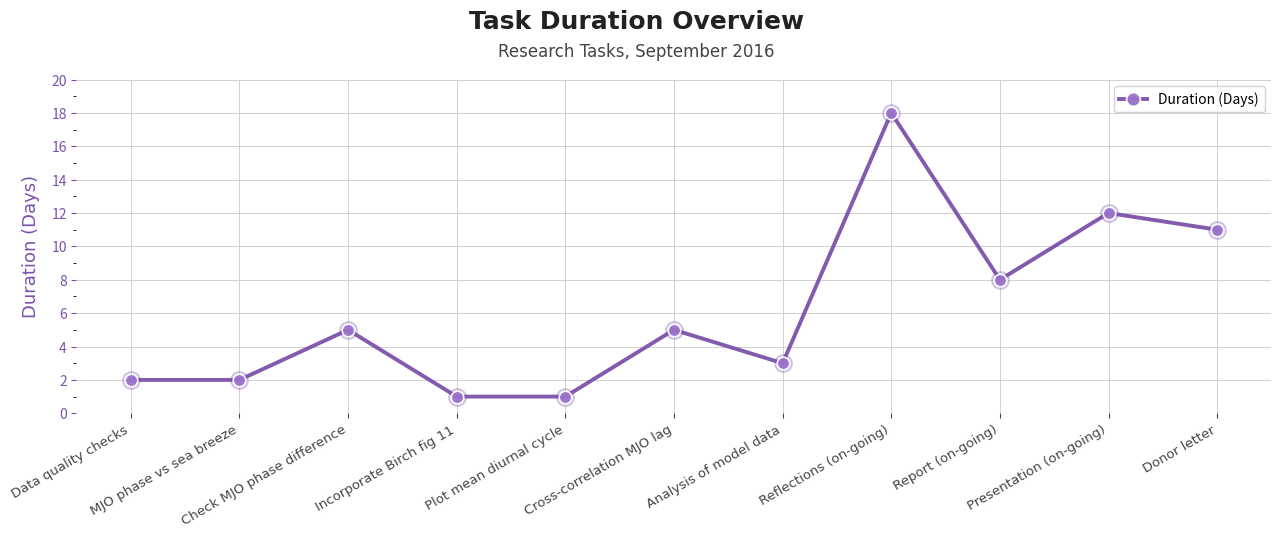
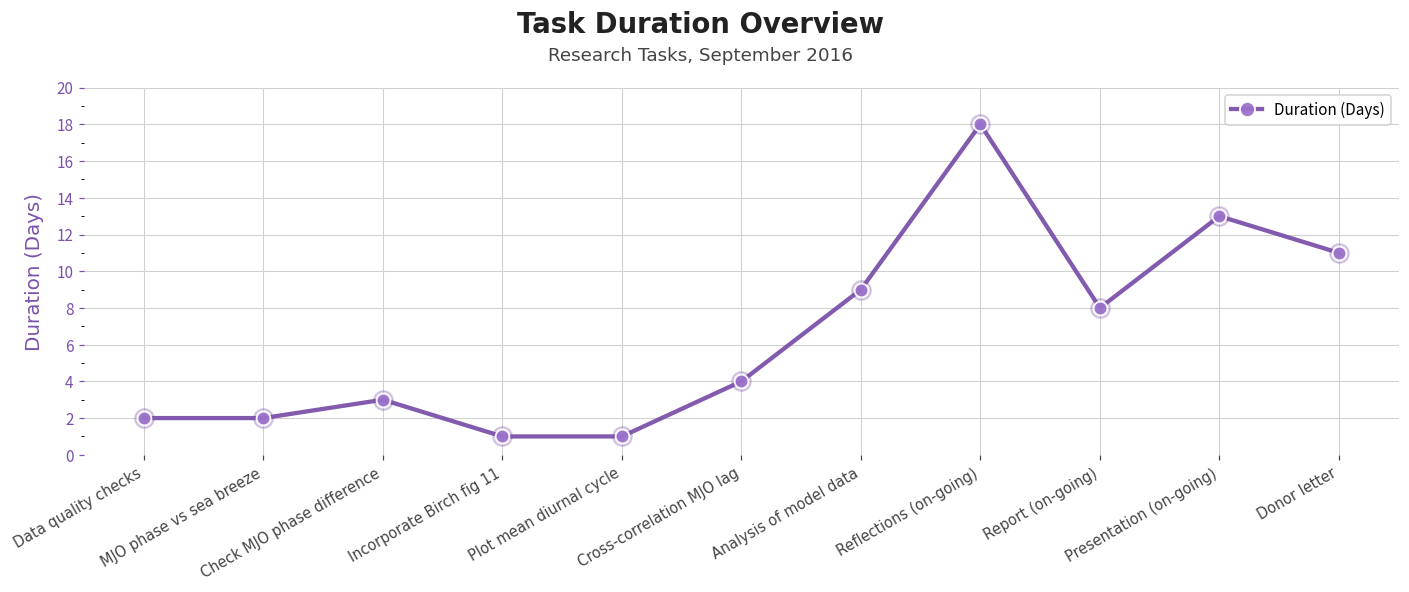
  {
    "Data quality checks": 2,
    "MJO phase vs sea breeze": 2,
-   "Check MJO phase difference": 5,
+   "Check MJO phase difference": 3,
    "Incorporate Birch fig 11": 1,
    "Plot mean diurnal cycle": 1,
-   "Cross-correlation MJO lag": 5,
-   "Analysis of model data": 3,
+   "Cross-correlation MJO lag": 4,
+   "Analysis of model data": 9,
    "Reflections (on-going)": 18,
    "Report (on-going)": 8,
-   "Presentation (on-going)": 12,
+   "Presentation (on-going)": 13,
    "Donor letter": 11
  }
